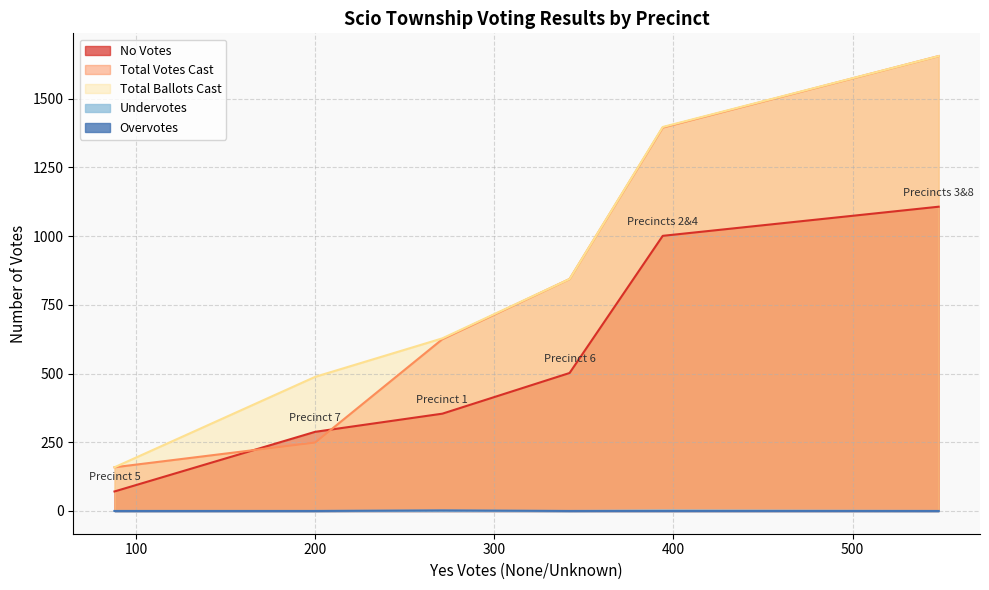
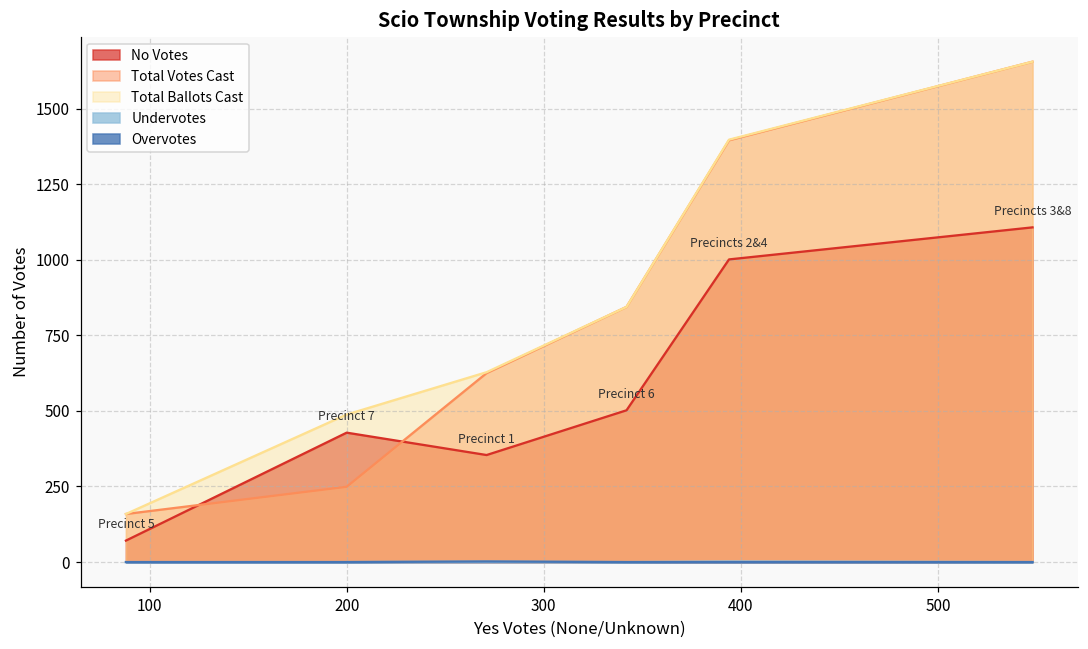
  {
    "No Votes": {
-     "200": 290
+     "200": 430
    },
    "Total Votes Cast": {
      "200": 250
    },
    "Total Ballots Cast": {
      "200": 490
    }
  }
